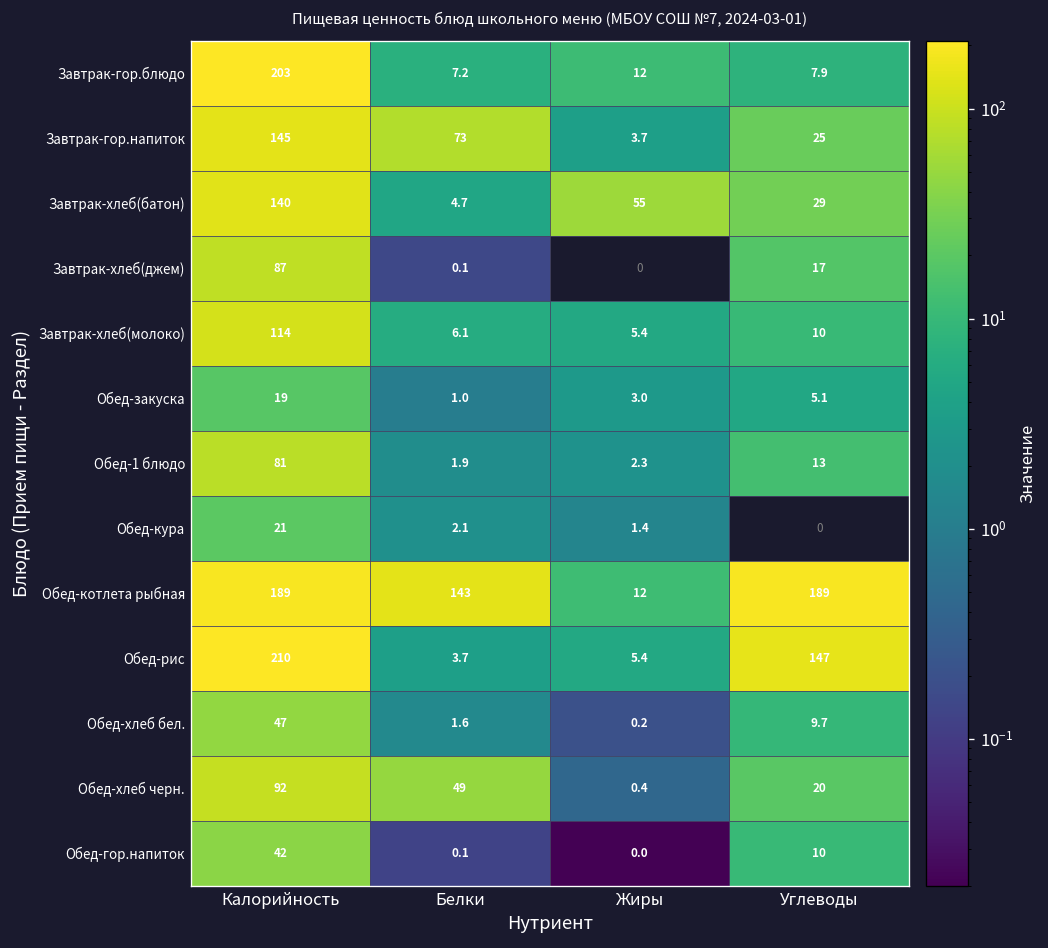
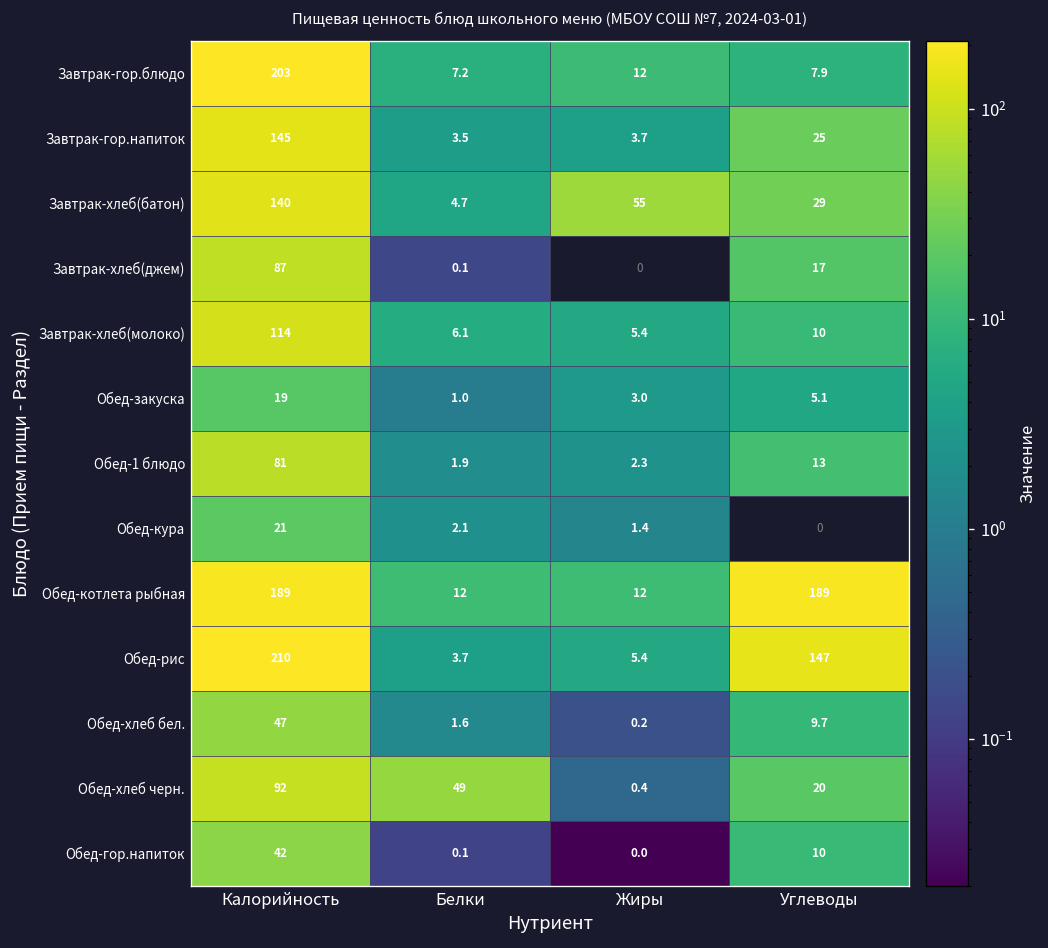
  {
    "Завтрак-гор.блюдо": {
      "Калорийность": 203,
      "Белки": 7.2,
      "Жиры": 12,
      "Углеводы": 7.9
    },
    "Завтрак-гор.напиток": {
      "Калорийность": 145,
-     "Белки": 73,
+     "Белки": 3.5,
      "Жиры": 3.7,
      "Углеводы": 25
    },
    "Завтрак-хлеб(батон)": {
      "Калорийность": 140,
      "Белки": 4.7,
      "Жиры": 55,
      "Углеводы": 29
    },
    "Завтрак-хлеб(джем)": {
      "Калорийность": 87,
      "Белки": 0.1,
      "Углеводы": 17
    },
    "Завтрак-хлеб(молоко)": {
      "Калорийность": 114,
      "Белки": 6.1,
      "Жиры": 5.4,
      "Углеводы": 10
    },
    "Обед-закуска": {
      "Калорийность": 19,
      "Белки": 1.0,
      "Жиры": 3.0,
      "Углеводы": 5.1
    },
    "Обед-1 блюдо": {
      "Калорийность": 81,
      "Белки": 1.9,
      "Жиры": 2.3,
      "Углеводы": 13
    },
    "Обед-кура": {
      "Калорийность": 21,
      "Белки": 2.1,
      "Жиры": 1.4
    },
    "Обед-котлета рыбная": {
      "Калорийность": 189,
-     "Белки": 143,
+     "Белки": 12,
      "Жиры": 12,
      "Углеводы": 189
    },
    "Обед-рис": {
      "Калорийность": 210,
      "Белки": 3.7,
      "Жиры": 5.4,
      "Углеводы": 147
    },
    "Обед-хлеб бел.": {
      "Калорийность": 47,
      "Белки": 1.6,
      "Жиры": 0.2,
      "Углеводы": 9.7
    },
    "Обед-хлеб черн.": {
      "Калорийность": 92,
      "Белки": 49,
      "Жиры": 0.4,
      "Углеводы": 20
    },
    "Обед-гор.напиток": {
      "Калорийность": 42,
      "Белки": 0.1,
      "Жиры": 0.0,
      "Углеводы": 10
    }
  }
